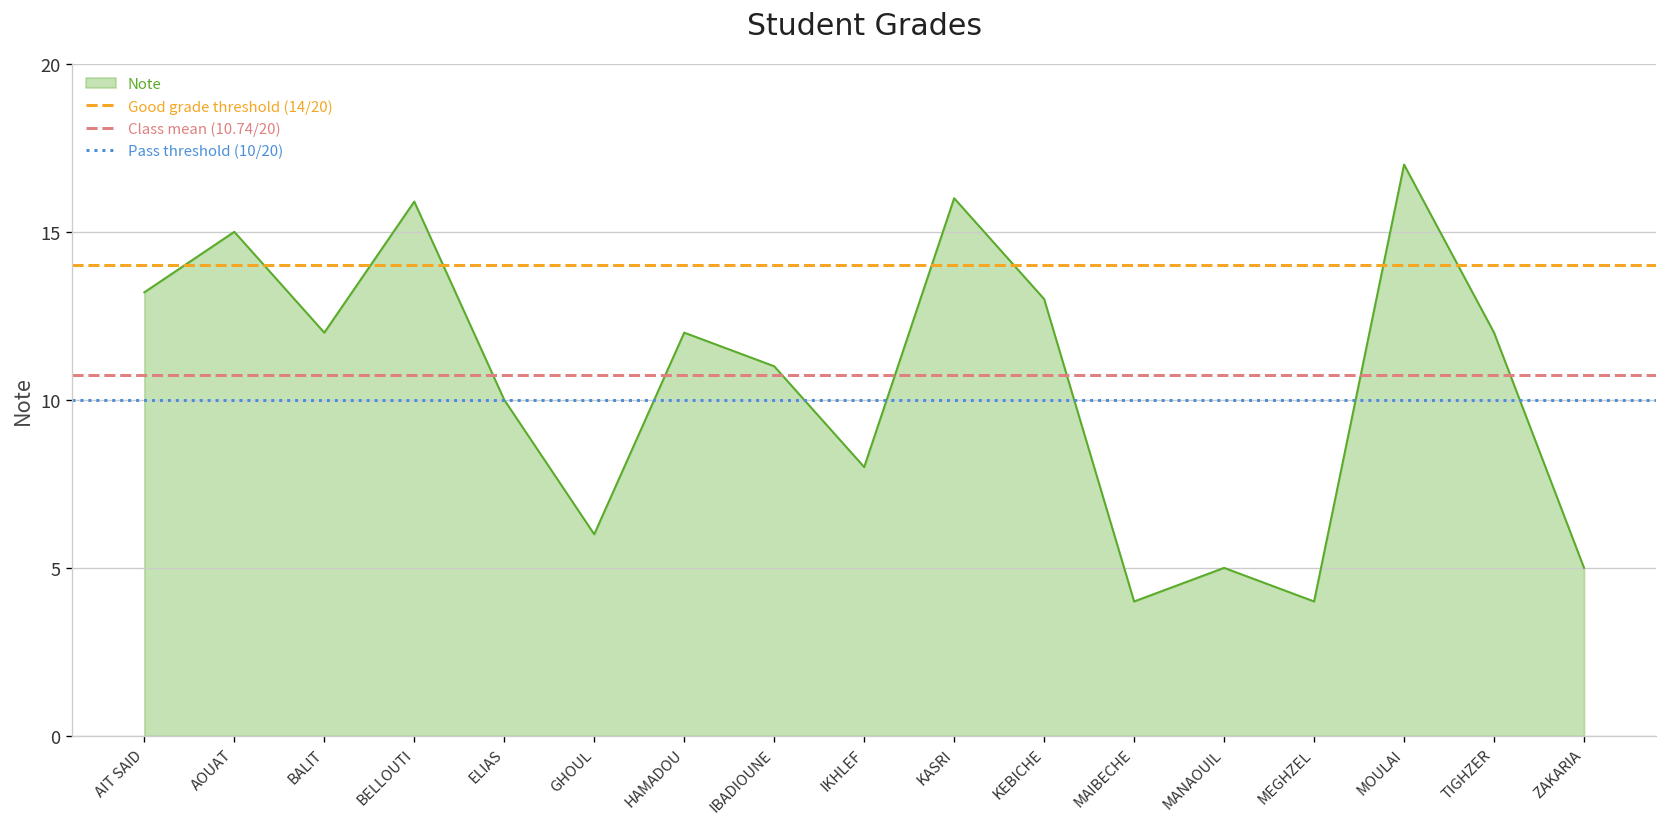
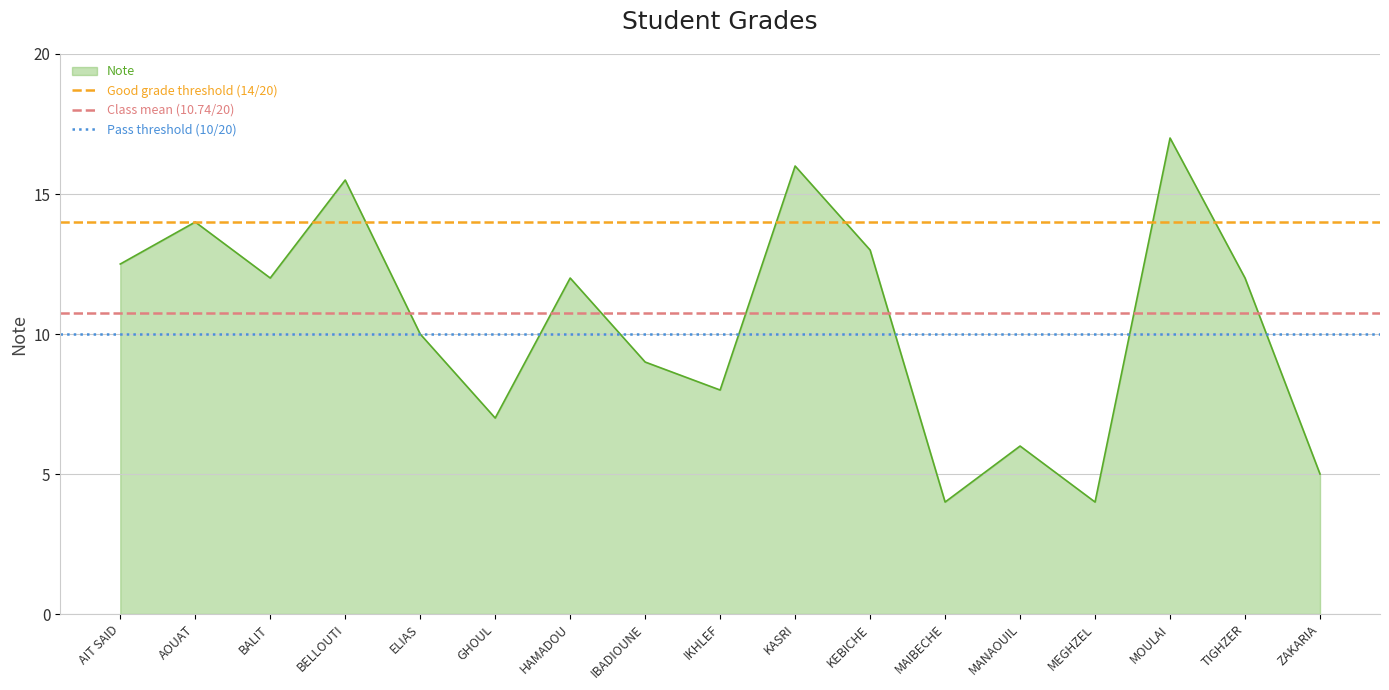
  {
-   "AIT SAID": 13.2,
-   "AOUAT": 15,
+   "AIT SAID": 12.5,
+   "AOUAT": 14,
    "BALIT": 12.0,
-   "BELLOUTI": 15.9,
+   "BELLOUTI": 15.5,
    "ELIAS": 10.0,
-   "GHOUL": 6,
+   "GHOUL": 7,
    "HAMADOU": 12.0,
-   "IBADIOUNE": 11,
+   "IBADIOUNE": 9,
    "IKHLEF": 8.0,
    "KASRI": 16.0,
    "KEBICHE": 13.0,
    "MAIBECHE": 4.0,
-   "MANAOUIL": 5,
+   "MANAOUIL": 6,
    "MEGHZEL": 4.0,
    "MOULAI": 17.0,
    "TIGHZER": 12.0,
    "ZAKARIA": 5.0
  }
